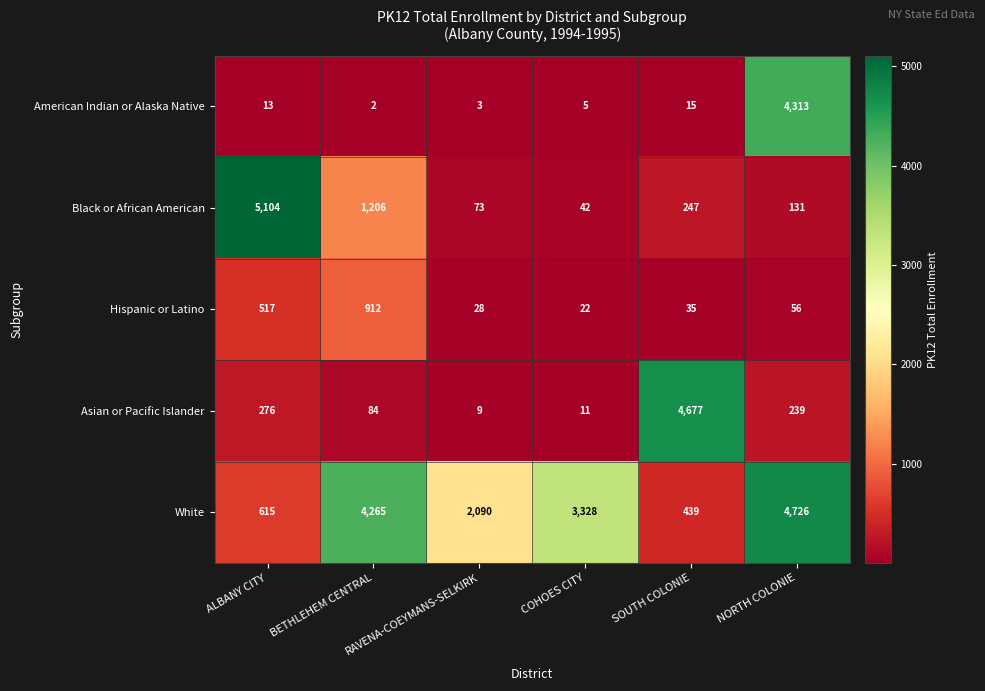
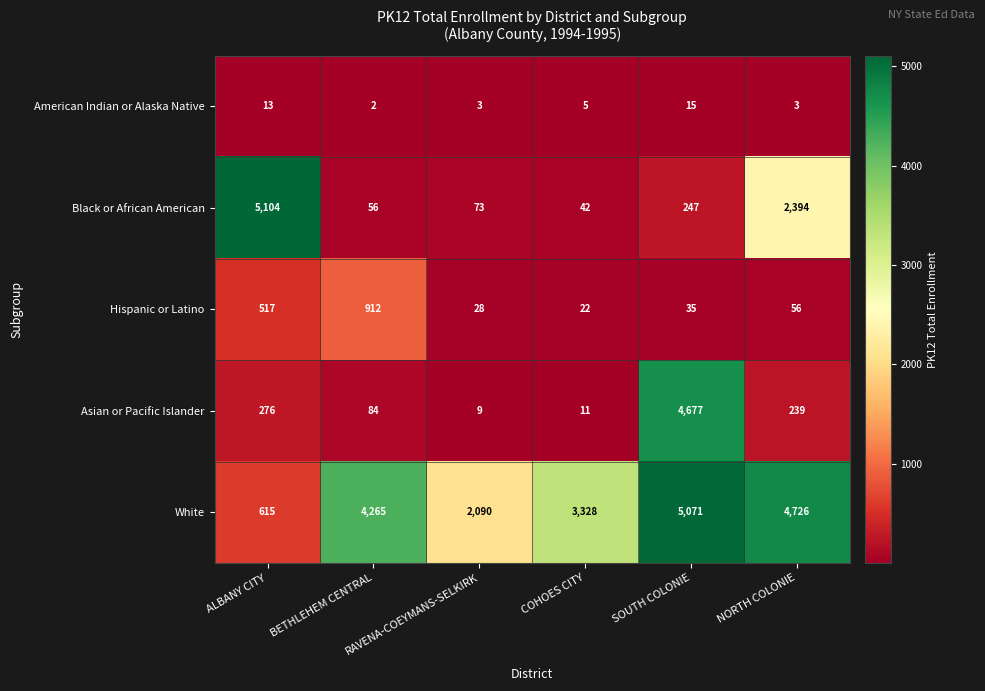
  {
    "American Indian or Alaska Native": {
      "ALBANY CITY": "13",
      "BETHLEHEM CENTRAL": "2",
      "RAVENA-COEYMANS-SELKIRK": "3",
      "COHOES CITY": "5",
      "SOUTH COLONIE": "15",
-     "NORTH COLONIE": "4,313"
+     "NORTH COLONIE": "3"
    },
    "Black or African American": {
      "ALBANY CITY": "5,104",
-     "BETHLEHEM CENTRAL": "1,206",
+     "BETHLEHEM CENTRAL": "56",
      "RAVENA-COEYMANS-SELKIRK": "73",
      "COHOES CITY": "42",
      "SOUTH COLONIE": "247",
-     "NORTH COLONIE": "131"
+     "NORTH COLONIE": "2,394"
    },
    "Hispanic or Latino": {
      "ALBANY CITY": "517",
      "BETHLEHEM CENTRAL": "912",
      "RAVENA-COEYMANS-SELKIRK": "28",
      "COHOES CITY": "22",
      "SOUTH COLONIE": "35",
      "NORTH COLONIE": "56"
    },
    "Asian or Pacific Islander": {
      "ALBANY CITY": "276",
      "BETHLEHEM CENTRAL": "84",
      "RAVENA-COEYMANS-SELKIRK": "9",
      "COHOES CITY": "11",
      "SOUTH COLONIE": "4,677",
      "NORTH COLONIE": "239"
    },
    "White": {
      "ALBANY CITY": "615",
      "BETHLEHEM CENTRAL": "4,265",
      "RAVENA-COEYMANS-SELKIRK": "2,090",
      "COHOES CITY": "3,328",
-     "SOUTH COLONIE": "439",
+     "SOUTH COLONIE": "5,071",
      "NORTH COLONIE": "4,726"
    }
  }
